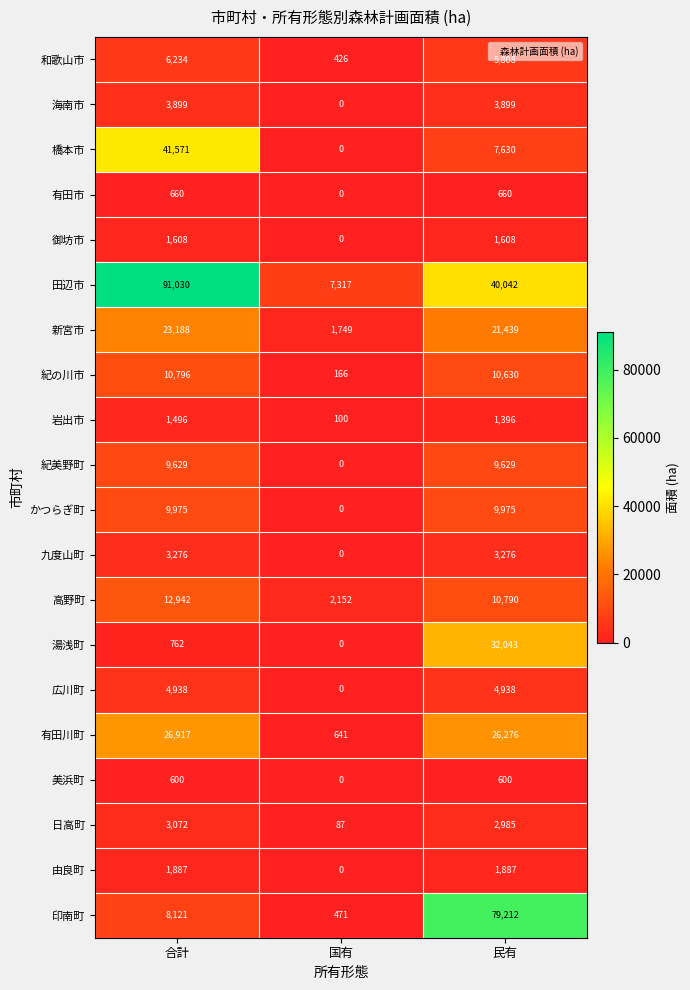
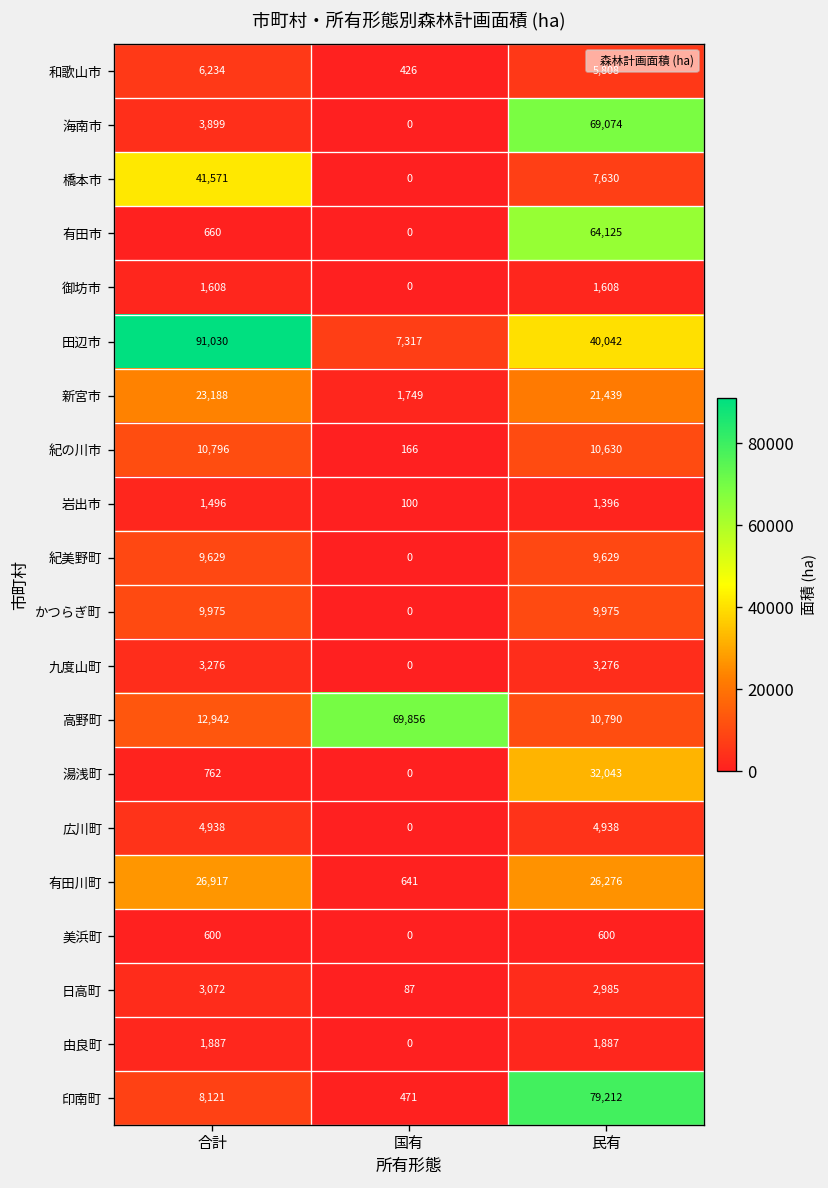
  {
    "和歌山市": {
      "合計": "6,234",
      "国有": "426"
    },
    "海南市": {
      "合計": "3,899",
      "国有": "0",
-     "民有": "3,899"
+     "民有": "69,074"
    },
    "橋本市": {
      "合計": "41,571",
      "国有": "0",
      "民有": "7,630"
    },
    "有田市": {
      "合計": "660",
      "国有": "0",
-     "民有": "660"
+     "民有": "64,125"
    },
    "御坊市": {
      "合計": "1,608",
      "国有": "0",
      "民有": "1,608"
    },
    "田辺市": {
      "合計": "91,030",
      "国有": "7,317",
      "民有": "40,042"
    },
    "新宮市": {
      "合計": "23,188",
      "国有": "1,749",
      "民有": "21,439"
    },
    "紀の川市": {
      "合計": "10,796",
      "国有": "166",
      "民有": "10,630"
    },
    "岩出市": {
      "合計": "1,496",
      "国有": "100",
      "民有": "1,396"
    },
    "紀美野町": {
      "合計": "9,629",
      "国有": "0",
      "民有": "9,629"
    },
    "かつらぎ町": {
      "合計": "9,975",
      "国有": "0",
      "民有": "9,975"
    },
    "九度山町": {
      "合計": "3,276",
      "国有": "0",
      "民有": "3,276"
    },
    "高野町": {
      "合計": "12,942",
-     "国有": "2,152",
+     "国有": "69,856",
      "民有": "10,790"
    },
    "湯浅町": {
      "合計": "762",
      "国有": "0",
      "民有": "32,043"
    },
    "広川町": {
      "合計": "4,938",
      "国有": "0",
      "民有": "4,938"
    },
    "有田川町": {
      "合計": "26,917",
      "国有": "641",
      "民有": "26,276"
    },
    "美浜町": {
      "合計": "600",
      "国有": "0",
      "民有": "600"
    },
    "日高町": {
      "合計": "3,072",
      "国有": "87",
      "民有": "2,985"
    },
    "由良町": {
      "合計": "1,887",
      "国有": "0",
      "民有": "1,887"
    },
    "印南町": {
      "合計": "8,121",
      "国有": "471",
      "民有": "79,212"
    }
  }
